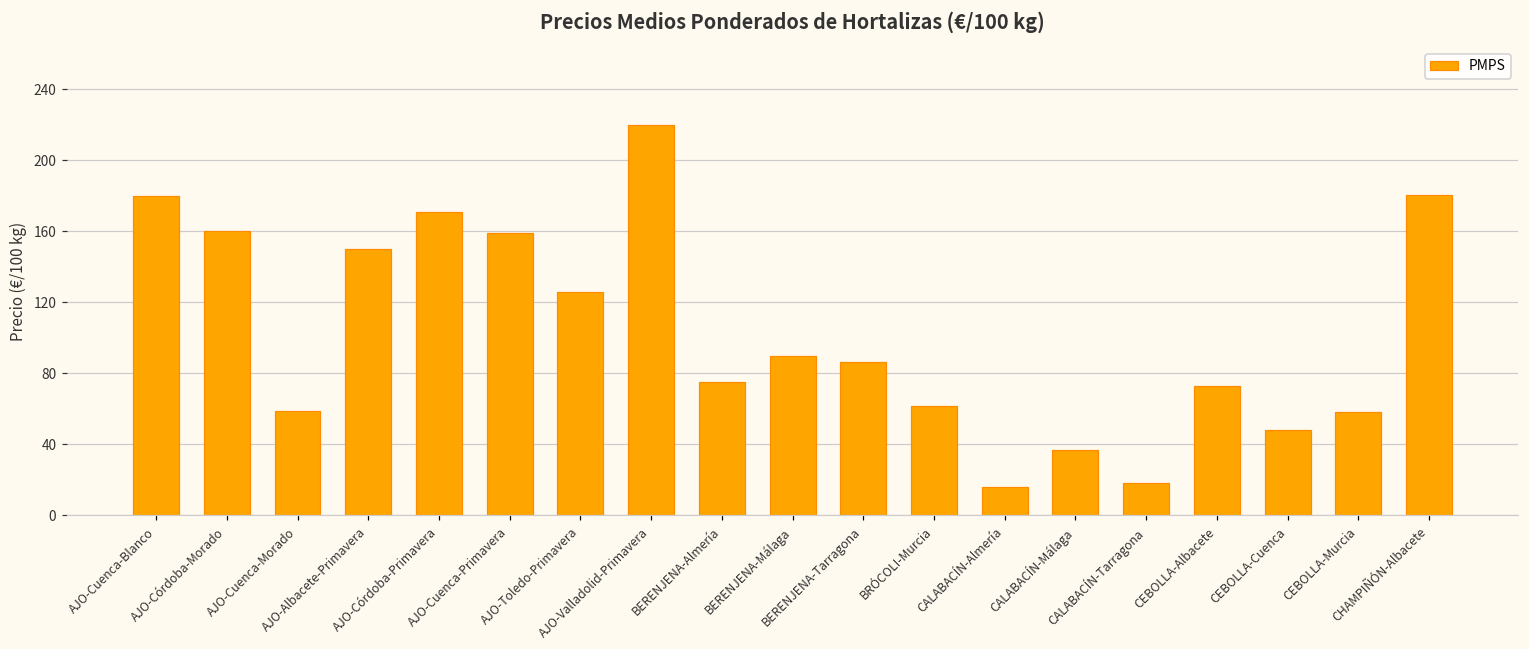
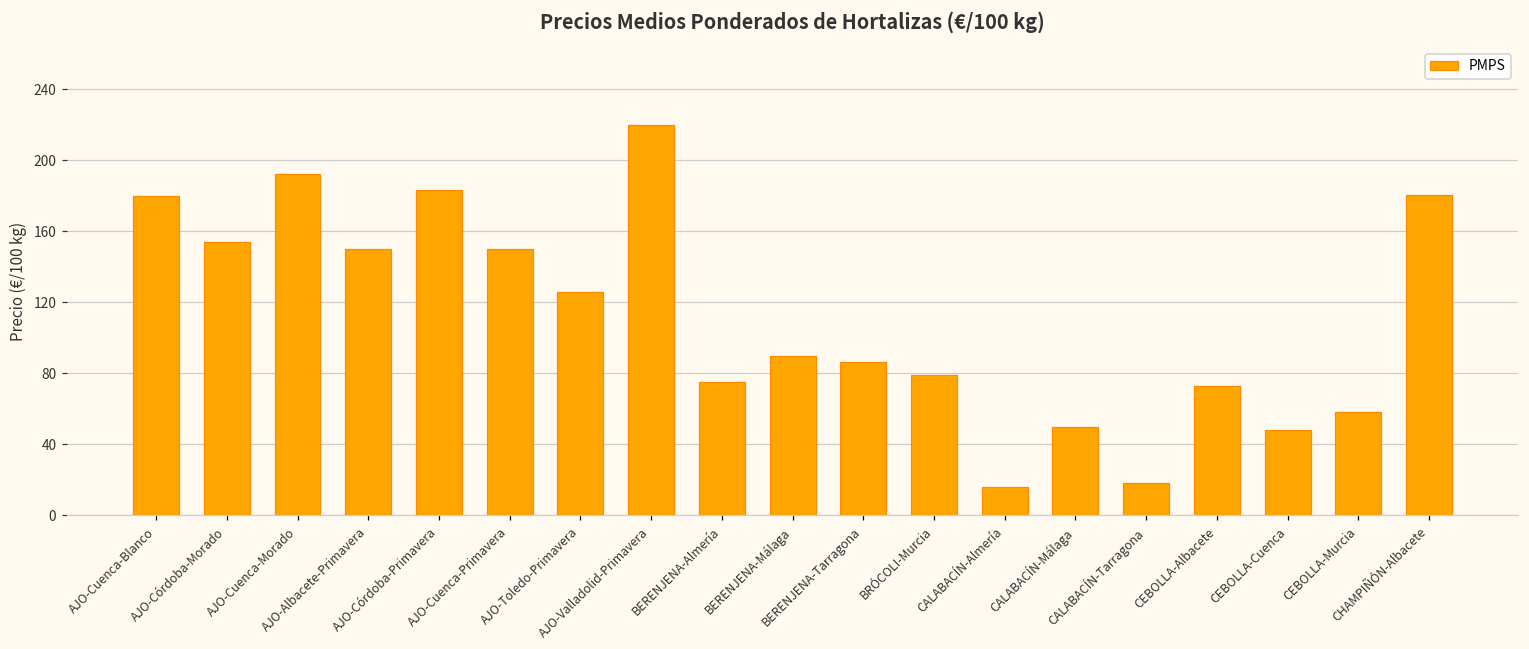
  {
    "AJO-Cuenca-Blanco": 180,
-   "AJO-Córdoba-Morado": 160,
-   "AJO-Cuenca-Morado": 59,
+   "AJO-Córdoba-Morado": 154,
+   "AJO-Cuenca-Morado": 193,
    "AJO-Albacete-Primavera": 150,
-   "AJO-Córdoba-Primavera": 171,
-   "AJO-Cuenca-Primavera": 159,
+   "AJO-Córdoba-Primavera": 183,
+   "AJO-Cuenca-Primavera": 150,
    "AJO-Toledo-Primavera": 126,
    "AJO-Valladolid-Primavera": 220,
    "BERENJENA-Almería": 75,
    "BERENJENA-Málaga": 90,
    "BERENJENA-Tarragona": 86,
-   "BRÓCOLI-Murcia": 62,
+   "BRÓCOLI-Murcia": 79,
    "CALABACÍN-Almería": 16,
-   "CALABACÍN-Málaga": 37,
+   "CALABACÍN-Málaga": 50,
    "CALABACÍN-Tarragona": 18,
    "CEBOLLA-Albacete": 73,
    "CEBOLLA-Cuenca": 48,
    "CEBOLLA-Murcia": 58,
    "CHAMPIÑÓN-Albacete": 181
  }
